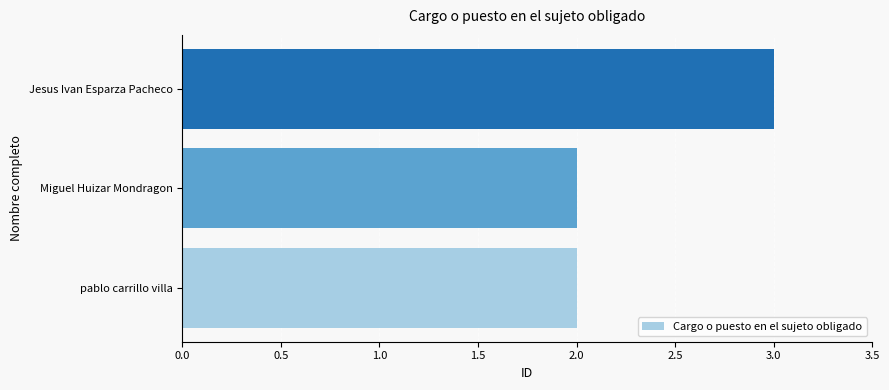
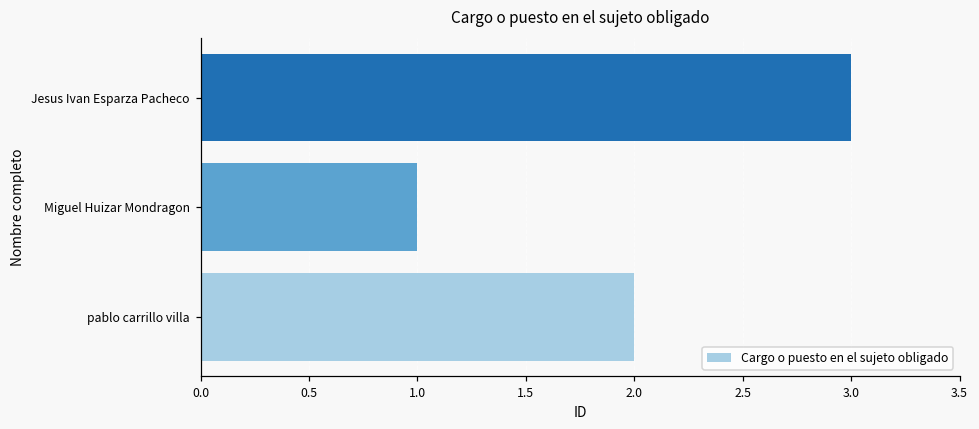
  {
    "Jesus Ivan Esparza Pacheco": 3,
-   "Miguel Huizar Mondragon": 2,
+   "Miguel Huizar Mondragon": 1,
    "pablo carrillo villa": 2
  }
